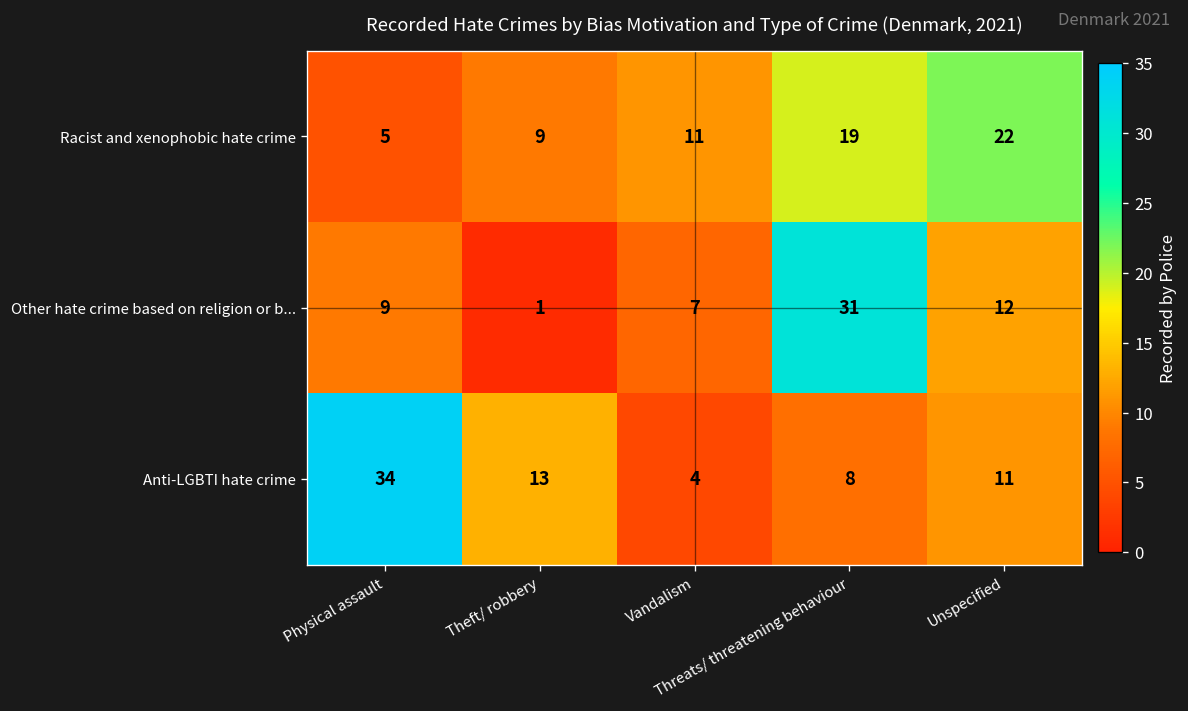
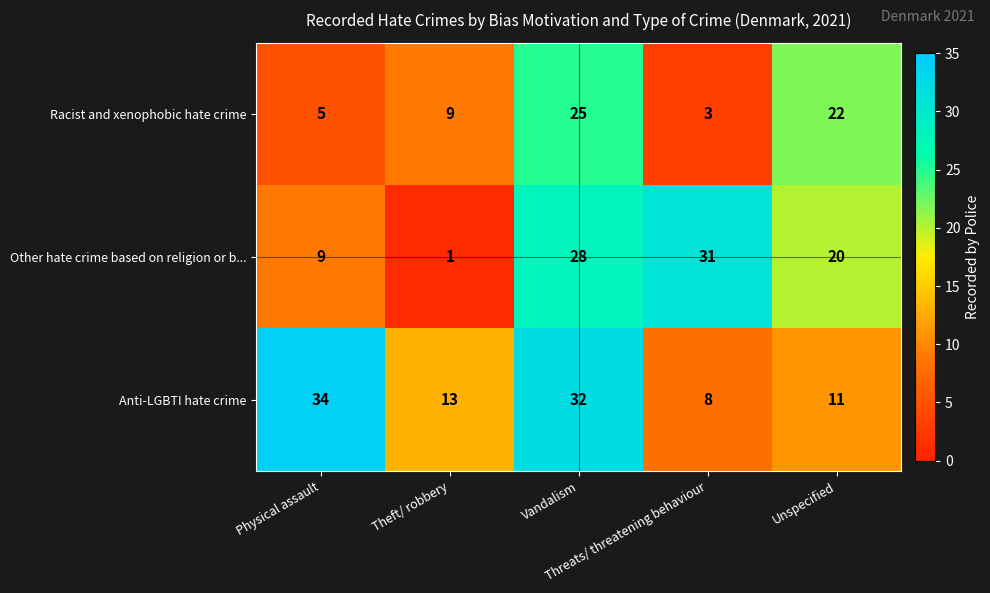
  {
    "Racist and xenophobic hate crime": {
      "Physical assault": 5,
      "Theft/ robbery": 9,
-     "Vandalism": 11,
-     "Threats/ threatening behaviour": 19,
+     "Vandalism": 25,
+     "Threats/ threatening behaviour": 3,
      "Unspecified": 22
    },
    "Other hate crime based on religion or b...": {
      "Physical assault": 9,
      "Theft/ robbery": 1,
-     "Vandalism": 7,
+     "Vandalism": 28,
      "Threats/ threatening behaviour": 31,
-     "Unspecified": 12
+     "Unspecified": 20
    },
    "Anti-LGBTI hate crime": {
      "Physical assault": 34,
      "Theft/ robbery": 13,
-     "Vandalism": 4,
+     "Vandalism": 32,
      "Threats/ threatening behaviour": 8,
      "Unspecified": 11
    }
  }
